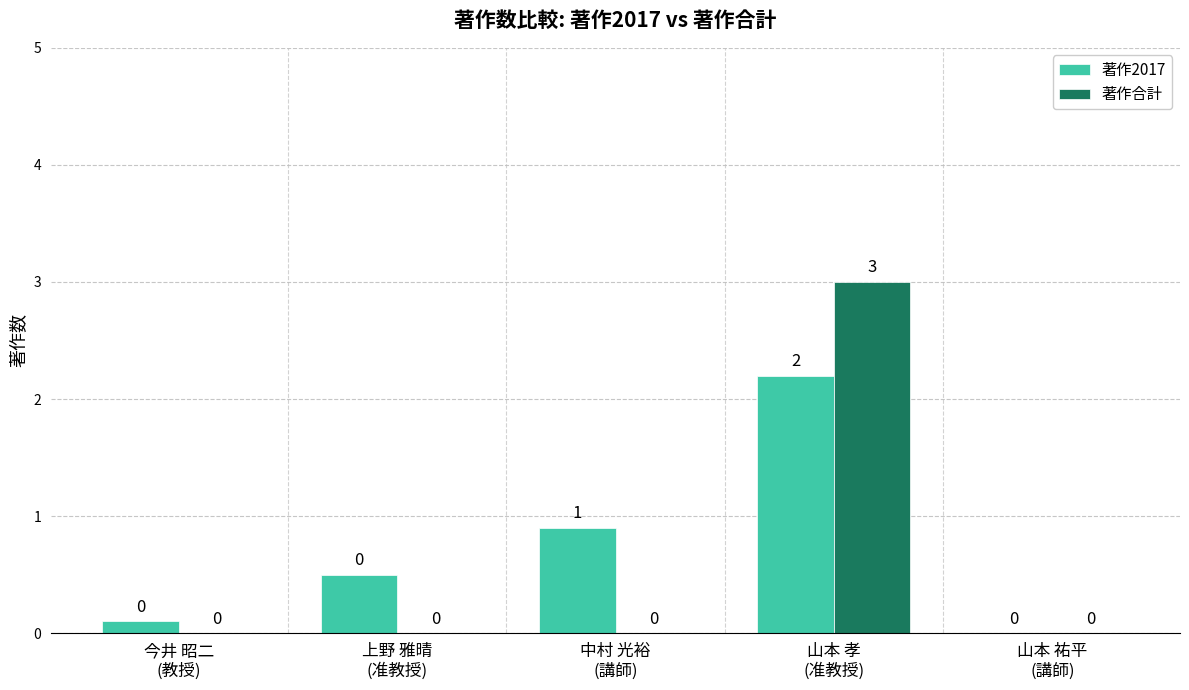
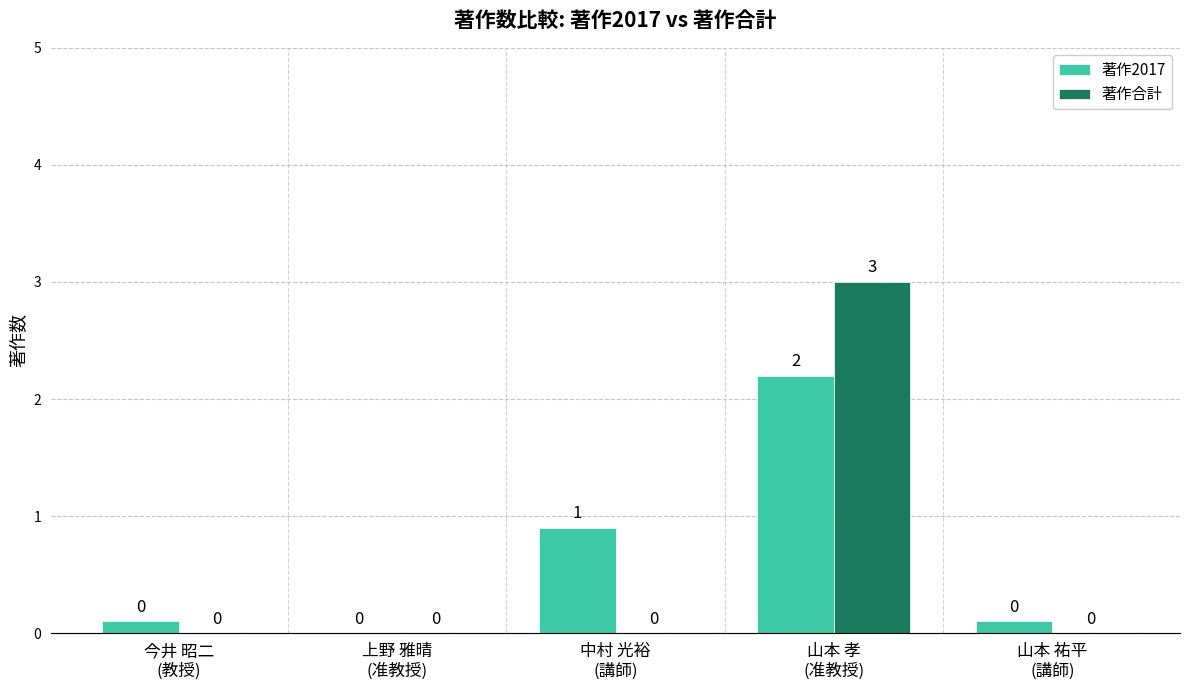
  {
    "著作2017": {
-     "上野 雅晴 (准教授)": 0.5,
-     "山本 祐平 (講師)": 0.0
+     "上野 雅晴 (准教授)": 0.0,
+     "山本 祐平 (講師)": 0.1
    },
    "著作合計": {
      "今井 昭二 (教授)": 0,
      "上野 雅晴 (准教授)": 0,
      "中村 光裕 (講師)": 0,
      "山本 孝 (准教授)": 3,
      "山本 祐平 (講師)": 0
    }
  }
